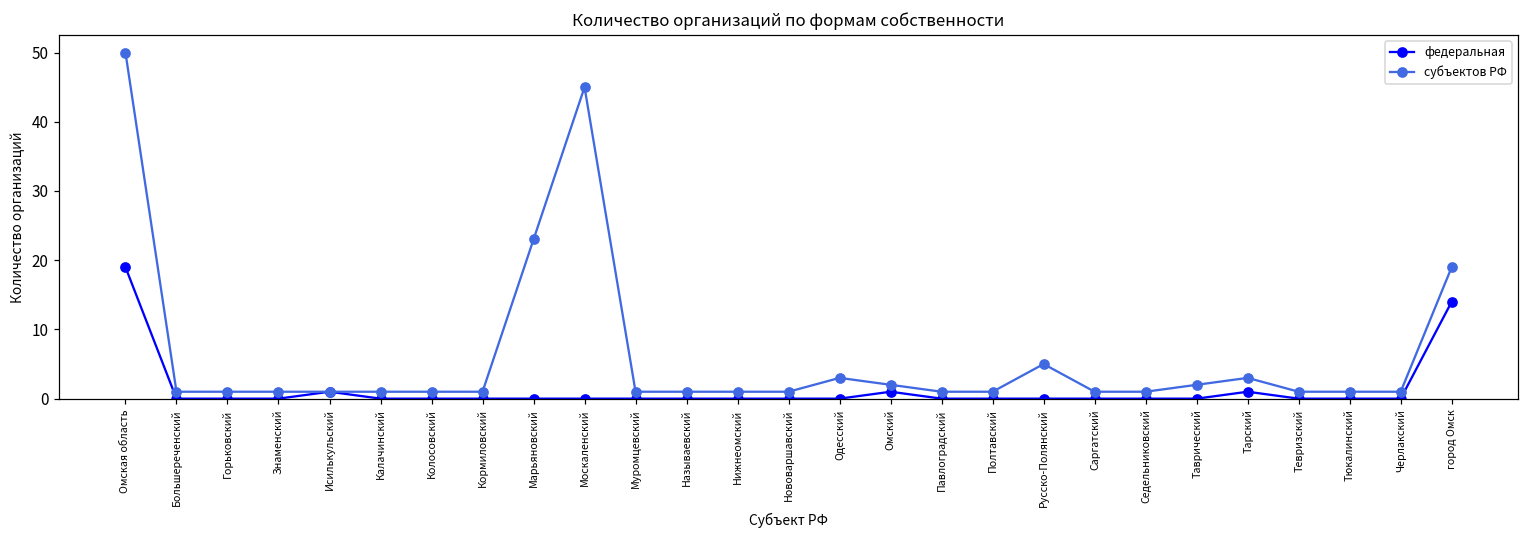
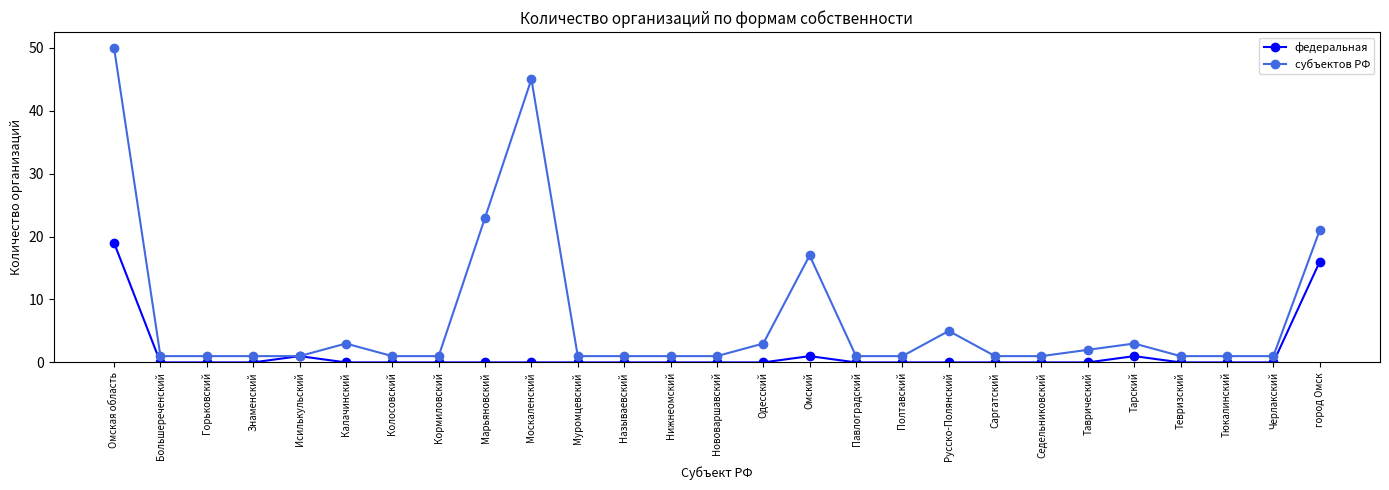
  {
    "федеральная": {
      "Омская область": 19,
      "Большереченский": 0,
      "Горьковский": 0,
      "Знаменский": 0,
      "Калачинский": 0,
      "Колосовский": 0,
      "Кормиловский": 0,
      "Марьяновский": 0,
      "Москаленский": 0,
      "Муромцевский": 0,
      "Называевский": 0,
      "Нижнеомский": 0,
      "Нововаршавский": 0,
      "Одесский": 0,
      "Омский": 1,
      "Павлоградский": 0,
      "Полтавский": 0,
      "Русско-Полянский": 0,
      "Саргатский": 0,
      "Седельниковский": 0,
      "Таврический": 0,
      "Тарский": 1,
      "Тевризский": 0,
      "Тюкалинский": 0,
      "Черлакский": 0,
-     "город Омск": 14
+     "город Омск": 16
    },
    "субъектов РФ": {
      "Омская область": 50,
      "Большереченский": 1,
      "Горьковский": 1,
      "Знаменский": 1,
-     "Калачинский": 1,
+     "Калачинский": 3,
      "Колосовский": 1,
      "Кормиловский": 1,
      "Марьяновский": 23,
      "Москаленский": 45,
      "Муромцевский": 1,
      "Называевский": 1,
      "Нижнеомский": 1,
      "Нововаршавский": 1,
      "Одесский": 3,
-     "Омский": 2,
+     "Омский": 17,
      "Павлоградский": 1,
      "Полтавский": 1,
      "Русско-Полянский": 5,
      "Саргатский": 1,
      "Седельниковский": 1,
      "Таврический": 2,
      "Тарский": 3,
      "Тевризский": 1,
      "Тюкалинский": 1,
      "Черлакский": 1,
-     "город Омск": 19
+     "город Омск": 21
    }
  }
